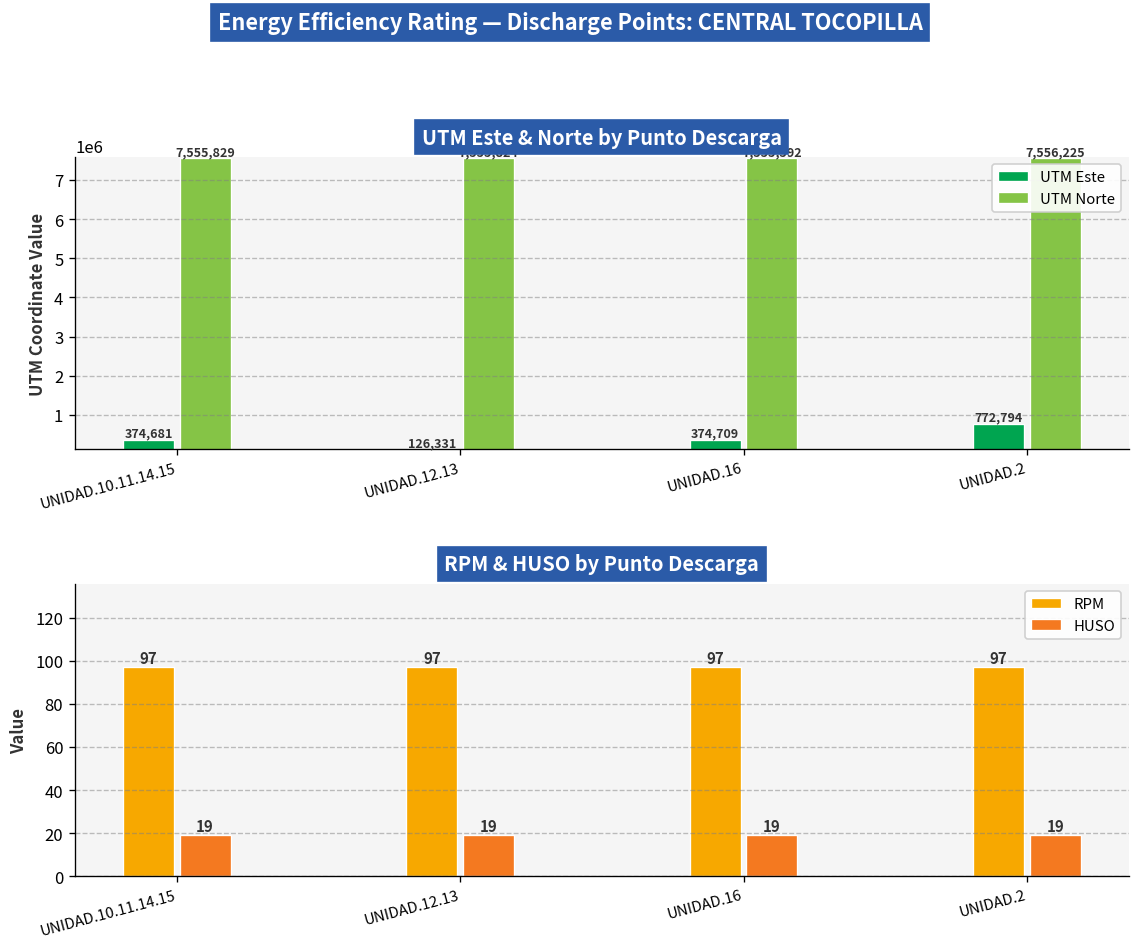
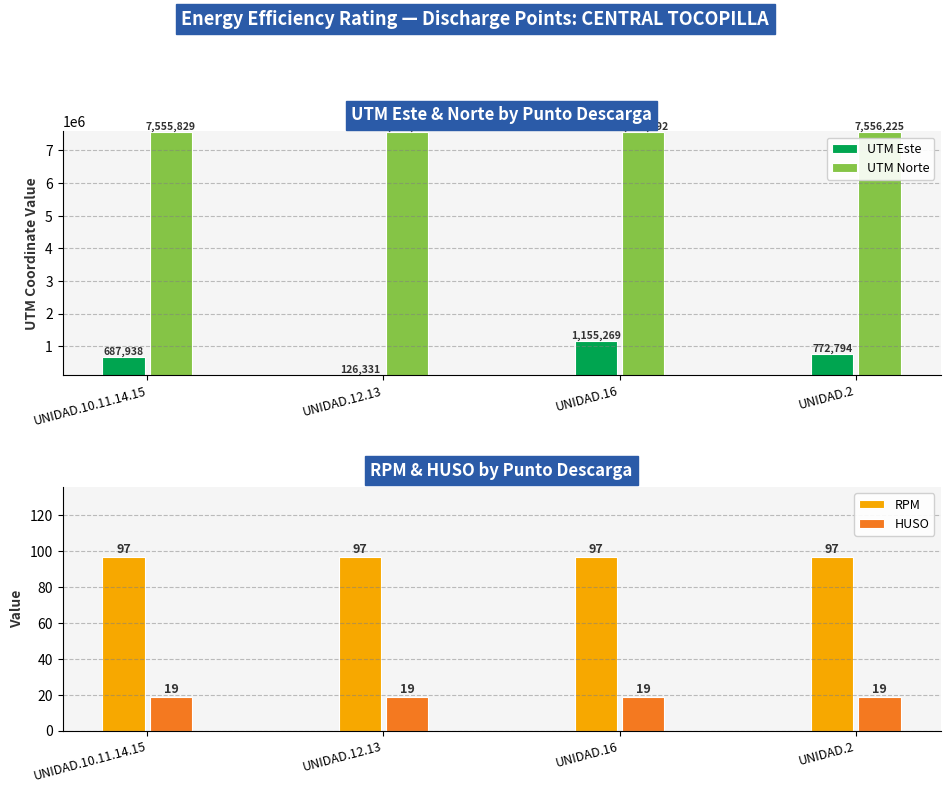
  {
    "UTM Este & Norte by Punto Descarga": {
      "UTM Este": {
-       "UNIDAD.10.11.14.15": "374,681",
+       "UNIDAD.10.11.14.15": "687,938",
        "UNIDAD.12.13": "126,331",
-       "UNIDAD.16": "374,709",
+       "UNIDAD.16": "1,155,269",
        "UNIDAD.2": "772,794"
      },
      "UTM Norte": {
        "UNIDAD.10.11.14.15": "7,555,829",
        "UNIDAD.12.13": "7,555,824",
        "UNIDAD.16": "7,555,592",
        "UNIDAD.2": "7,556,225"
      }
    }
  }
